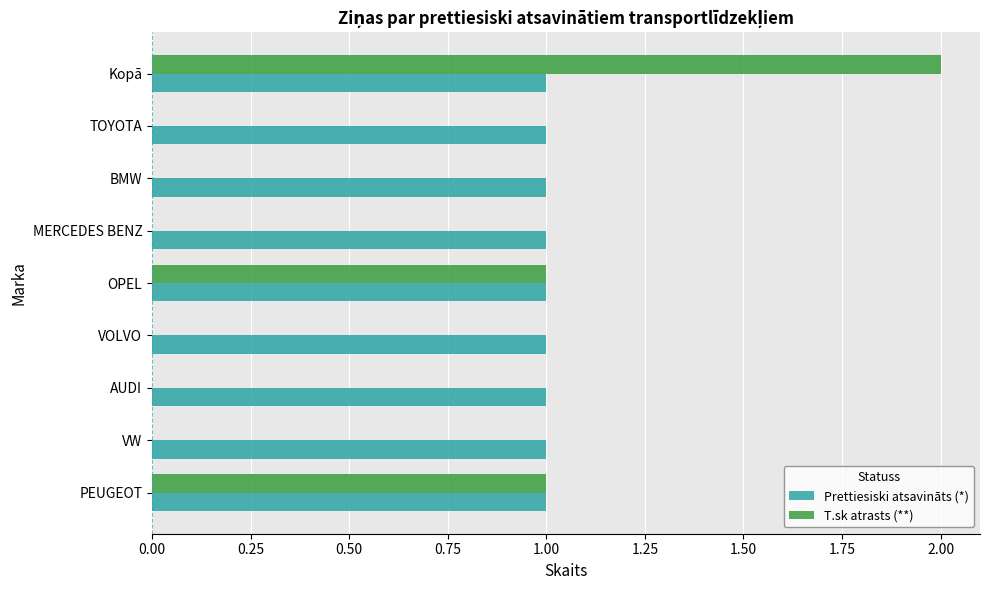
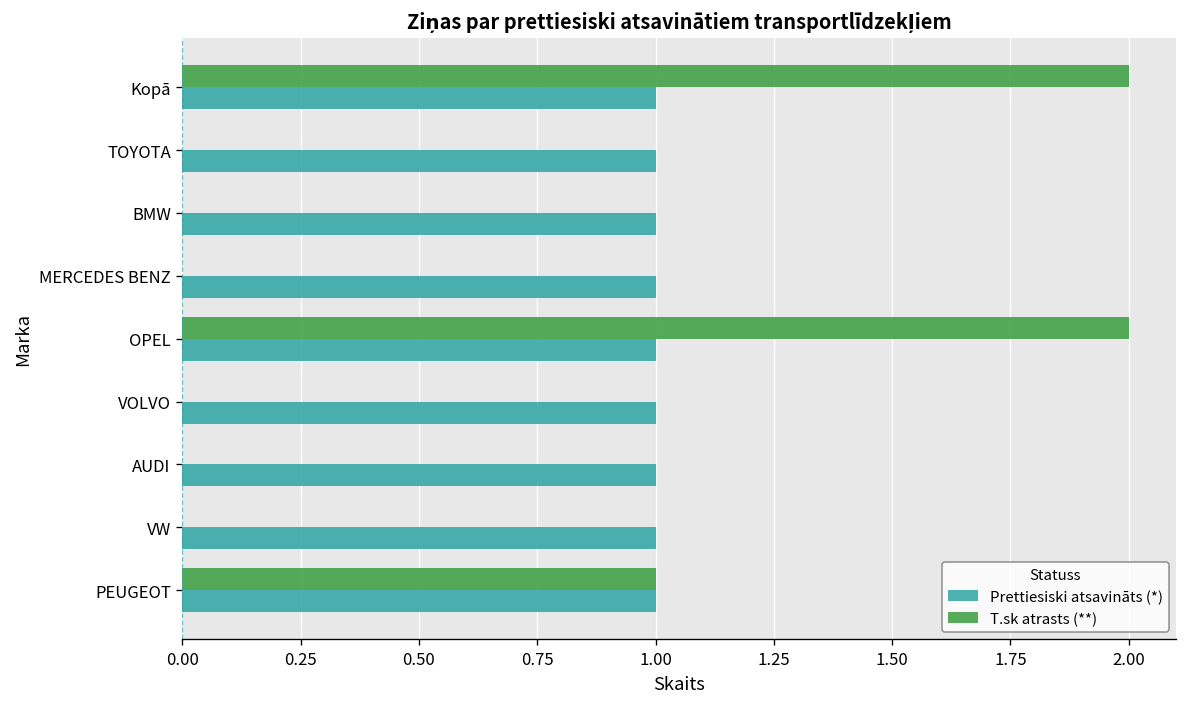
  {
    "Prettiesiski atsavināts (*)": {
      "Kopā": 1,
      "TOYOTA": 1,
      "BMW": 1,
      "MERCEDES BENZ": 1,
      "OPEL": 1,
      "VOLVO": 1,
      "AUDI": 1,
      "VW": 1,
      "PEUGEOT": 1
    },
    "T.sk atrasts (**)": {
      "Kopā": 2,
      "TOYOTA": 0,
      "BMW": 0,
      "MERCEDES BENZ": 0,
-     "OPEL": 1,
+     "OPEL": 2,
      "VOLVO": 0,
      "AUDI": 0,
      "VW": 0,
      "PEUGEOT": 1
    }
  }
